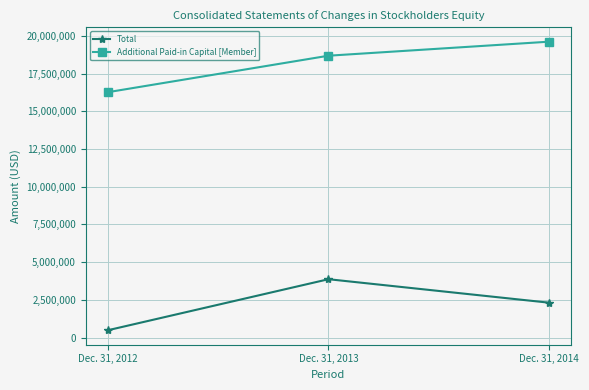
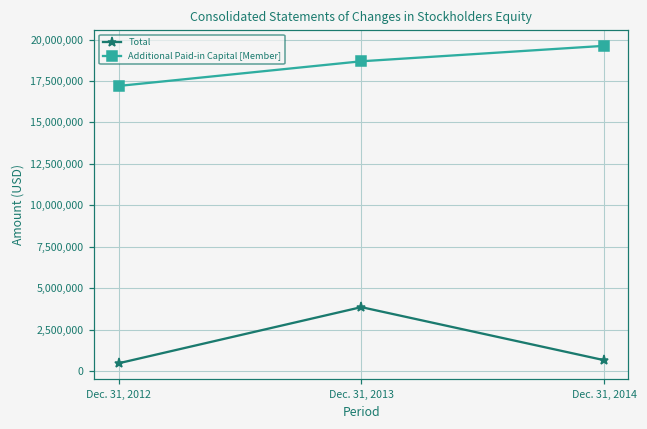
  {
    "Total": {
      "Dec. 31, 2012": "500,000",
      "Dec. 31, 2013": "3,900,000",
-     "Dec. 31, 2014": "2,300,000"
+     "Dec. 31, 2014": "700,000"
    },
    "Additional Paid-in Capital [Member]": {
-     "Dec. 31, 2012": "16,300,000",
+     "Dec. 31, 2012": "17,200,000",
      "Dec. 31, 2013": "18,700,000",
      "Dec. 31, 2014": "19,600,000"
    }
  }
